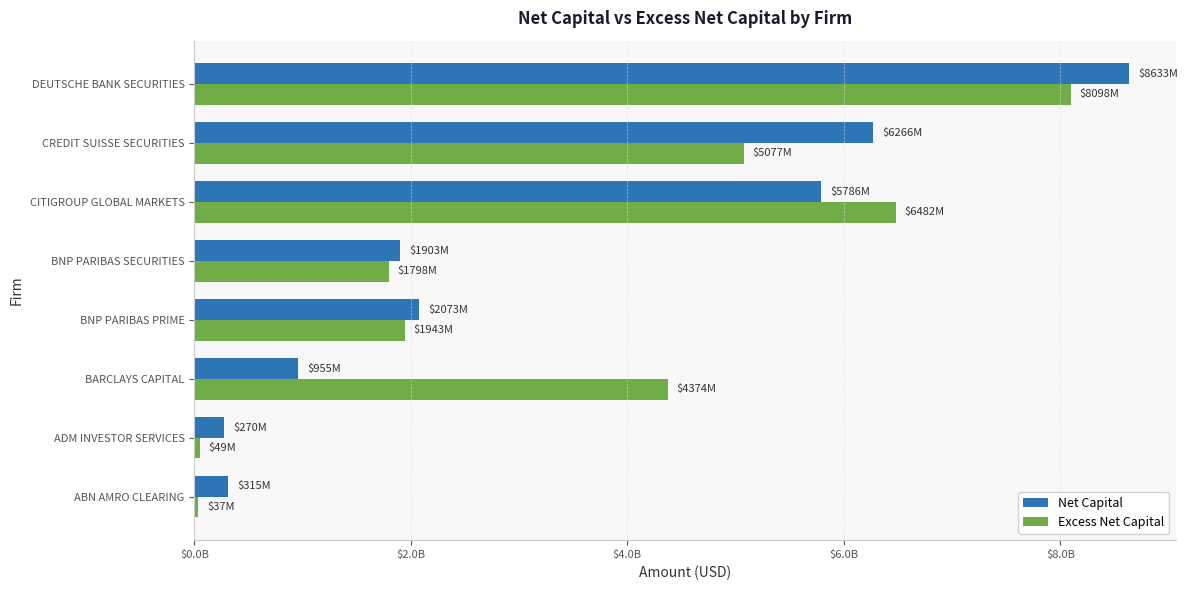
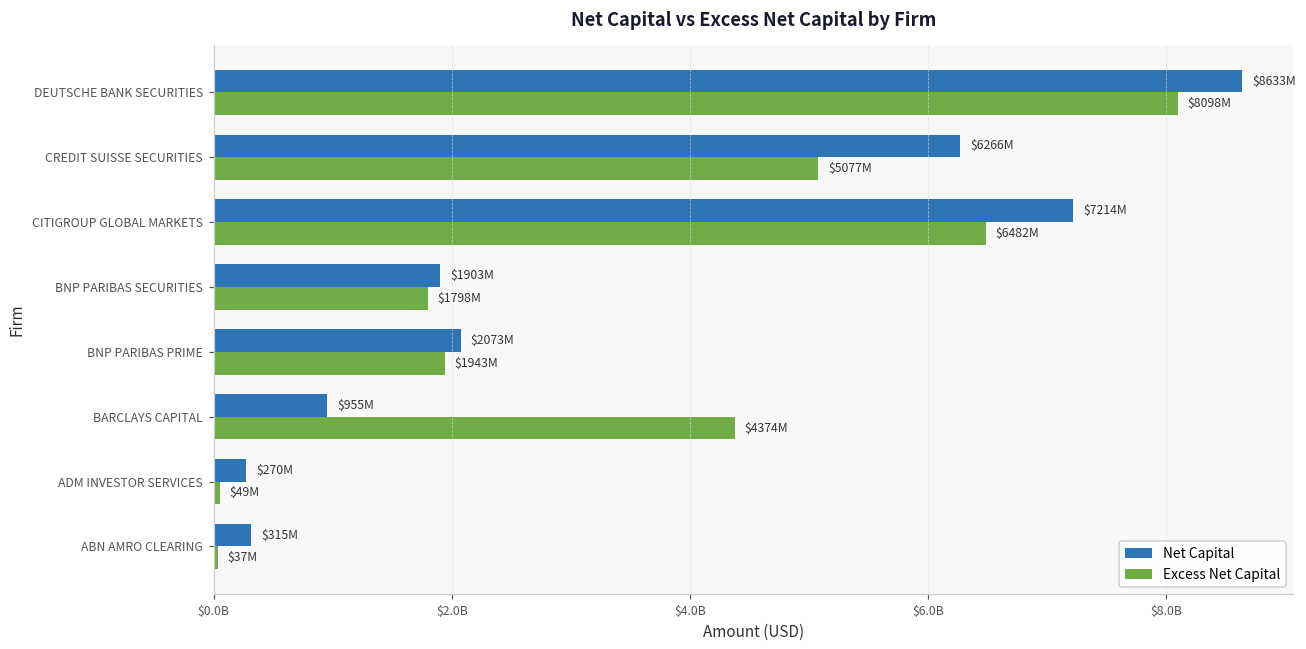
  {
    "Net Capital": {
      "DEUTSCHE BANK SECURITIES": "$8633M",
      "CREDIT SUISSE SECURITIES": "$6266M",
-     "CITIGROUP GLOBAL MARKETS": "$5786M",
+     "CITIGROUP GLOBAL MARKETS": "$7214M",
      "BNP PARIBAS SECURITIES": "$1903M",
      "BNP PARIBAS PRIME": "$2073M",
      "BARCLAYS CAPITAL": "$955M",
      "ADM INVESTOR SERVICES": "$270M",
      "ABN AMRO CLEARING": "$315M"
    },
    "Excess Net Capital": {
      "DEUTSCHE BANK SECURITIES": "$8098M",
      "CREDIT SUISSE SECURITIES": "$5077M",
      "CITIGROUP GLOBAL MARKETS": "$6482M",
      "BNP PARIBAS SECURITIES": "$1798M",
      "BNP PARIBAS PRIME": "$1943M",
      "BARCLAYS CAPITAL": "$4374M",
      "ADM INVESTOR SERVICES": "$49M",
      "ABN AMRO CLEARING": "$37M"
    }
  }
